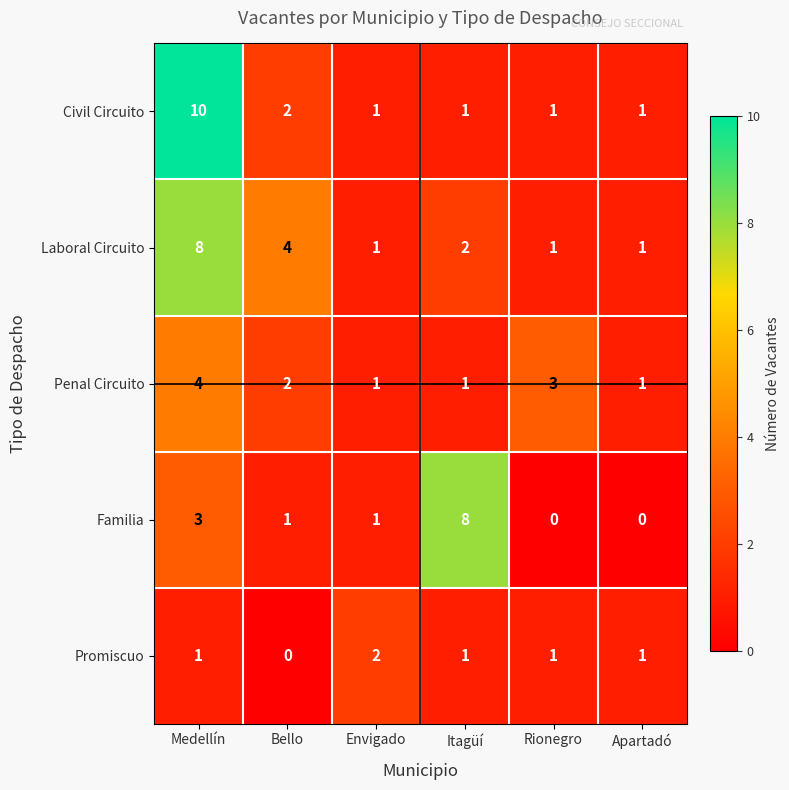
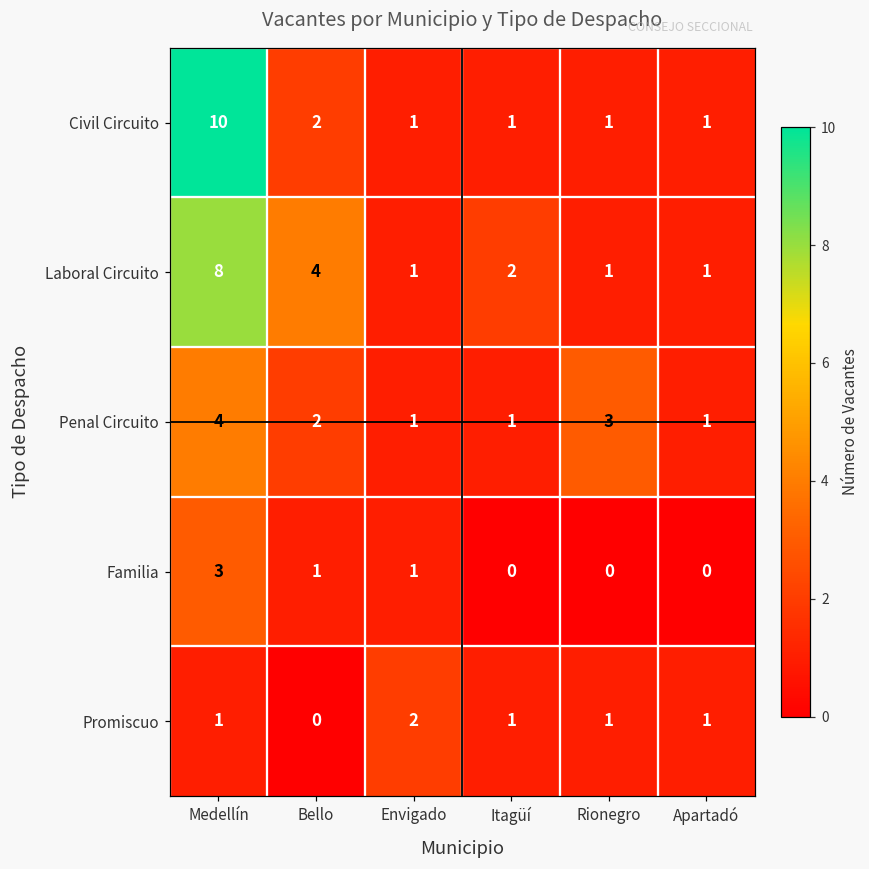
  {
    "Civil Circuito": {
      "Medellín": 10,
      "Bello": 2,
      "Envigado": 1,
      "Itagüí": 1,
      "Rionegro": 1,
      "Apartadó": 1
    },
    "Laboral Circuito": {
      "Medellín": 8,
      "Bello": 4,
      "Envigado": 1,
      "Itagüí": 2,
      "Rionegro": 1,
      "Apartadó": 1
    },
    "Penal Circuito": {
      "Medellín": 4,
      "Bello": 2,
      "Envigado": 1,
      "Itagüí": 1,
      "Rionegro": 3,
      "Apartadó": 1
    },
    "Familia": {
      "Medellín": 3,
      "Bello": 1,
      "Envigado": 1,
-     "Itagüí": 8,
+     "Itagüí": 0,
      "Rionegro": 0,
      "Apartadó": 0
    },
    "Promiscuo": {
      "Medellín": 1,
      "Bello": 0,
      "Envigado": 2,
      "Itagüí": 1,
      "Rionegro": 1,
      "Apartadó": 1
    }
  }
